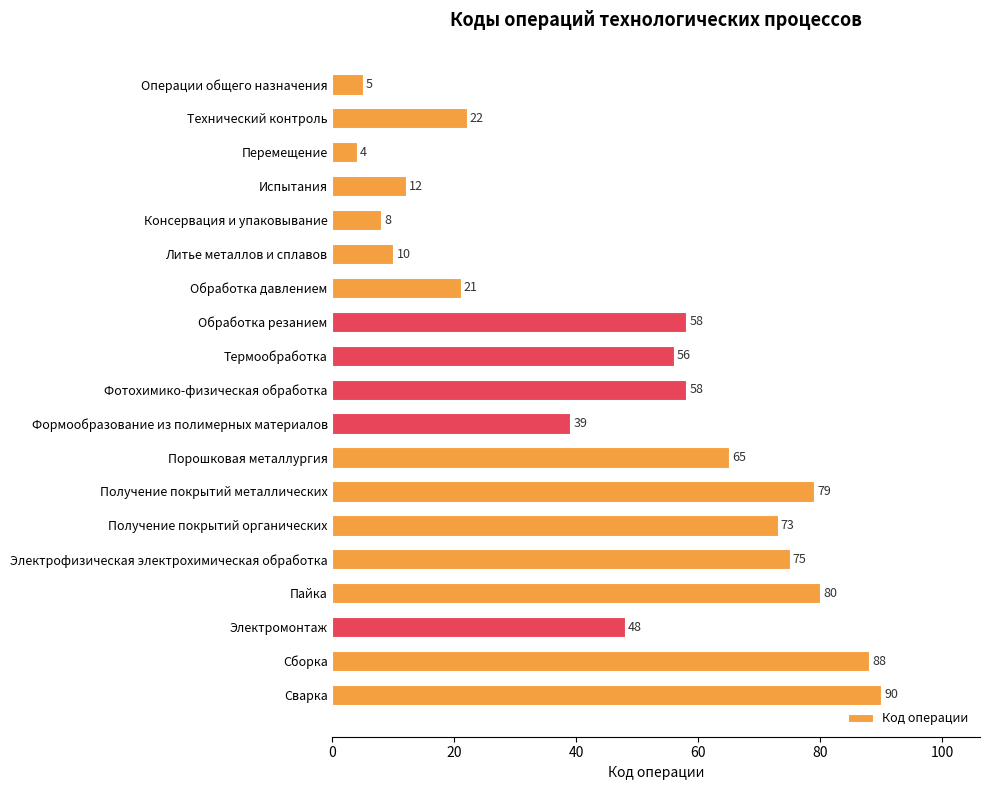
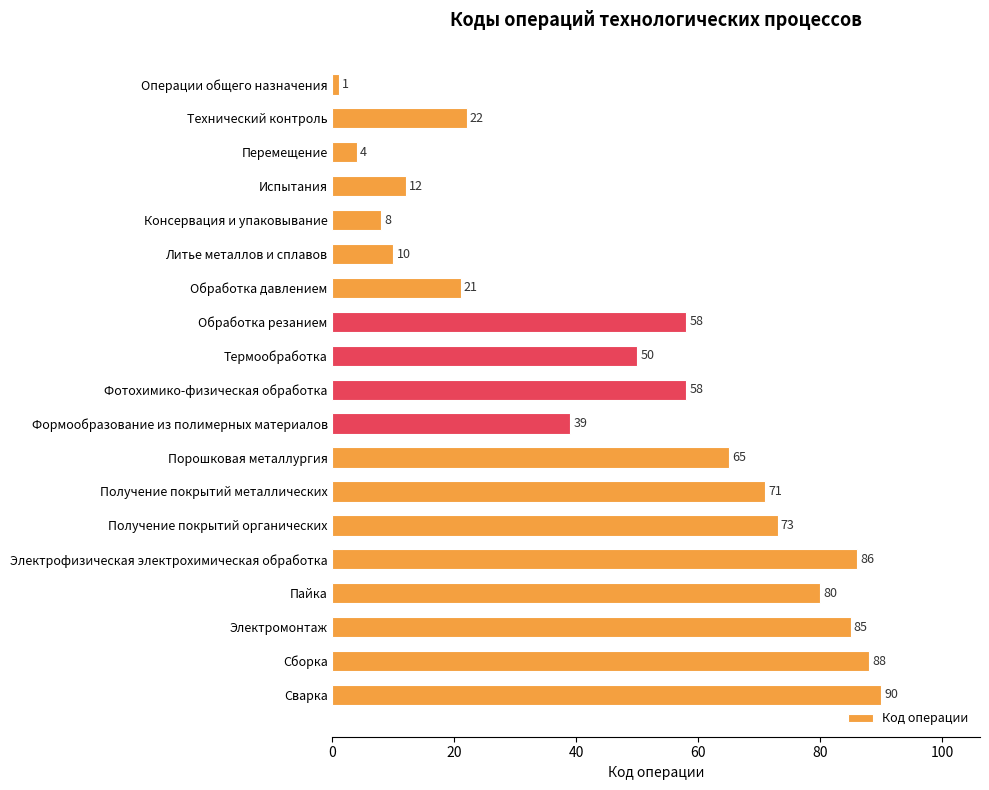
  {
-   "Операции общего назначения": 5,
+   "Операции общего назначения": 1,
    "Технический контроль": 22,
    "Перемещение": 4,
    "Испытания": 12,
    "Консервация и упаковывание": 8,
    "Литье металлов и сплавов": 10,
    "Обработка давлением": 21,
    "Обработка резанием": 58,
-   "Термообработка": 56,
+   "Термообработка": 50,
    "Фотохимико-физическая обработка": 58,
    "Формообразование из полимерных материалов": 39,
    "Порошковая металлургия": 65,
-   "Получение покрытий металлических": 79,
+   "Получение покрытий металлических": 71,
    "Получение покрытий органических": 73,
-   "Электрофизическая электрохимическая обработка": 75,
+   "Электрофизическая электрохимическая обработка": 86,
    "Пайка": 80,
-   "Электромонтаж": 48,
+   "Электромонтаж": 85,
    "Сборка": 88,
    "Сварка": 90
  }
